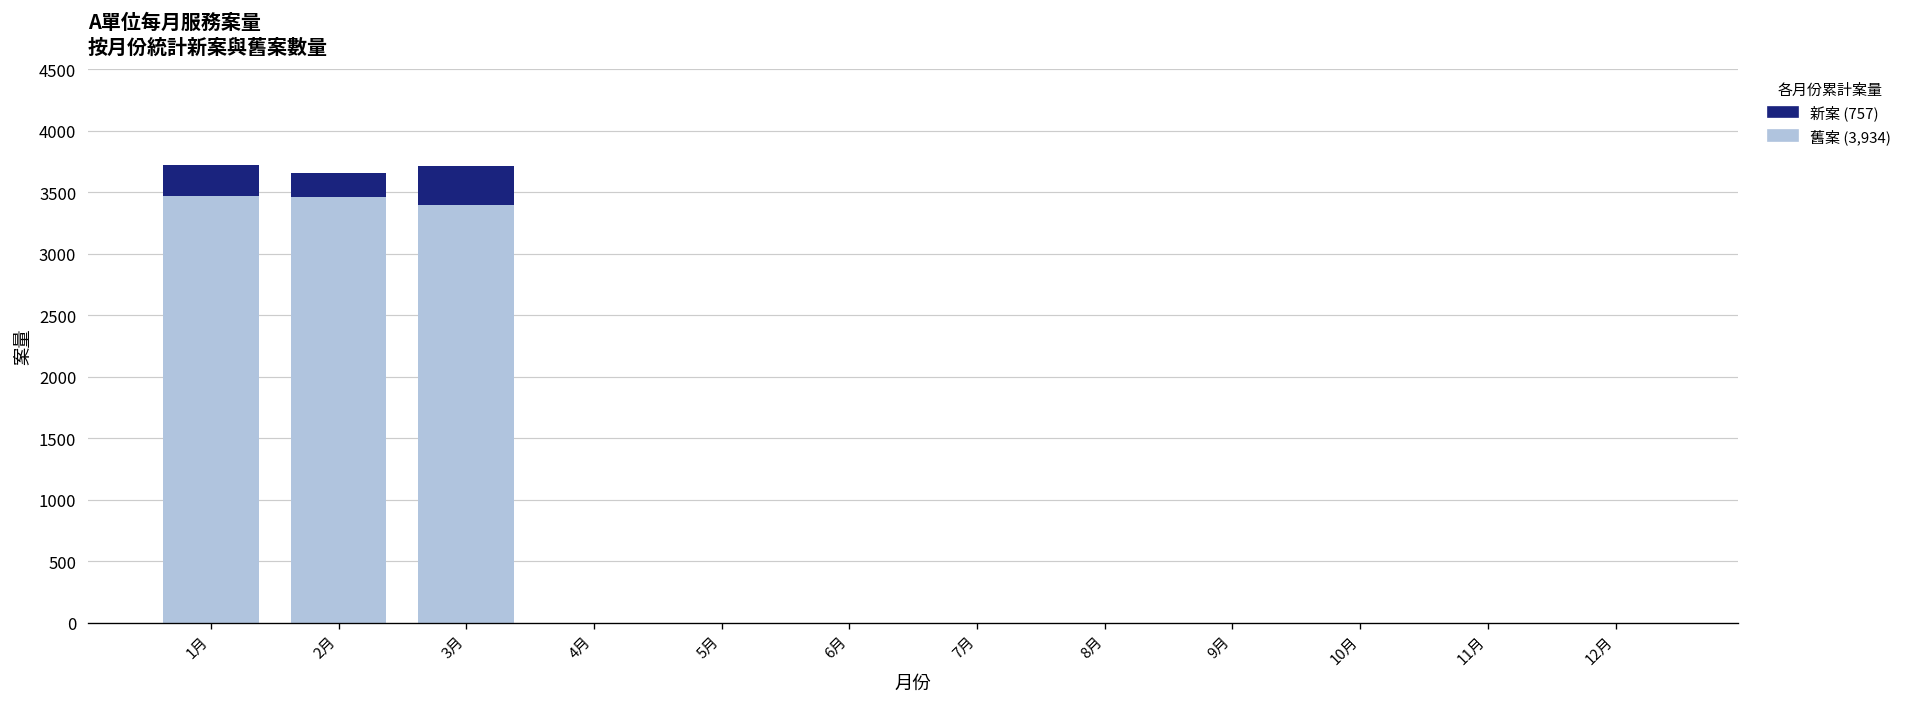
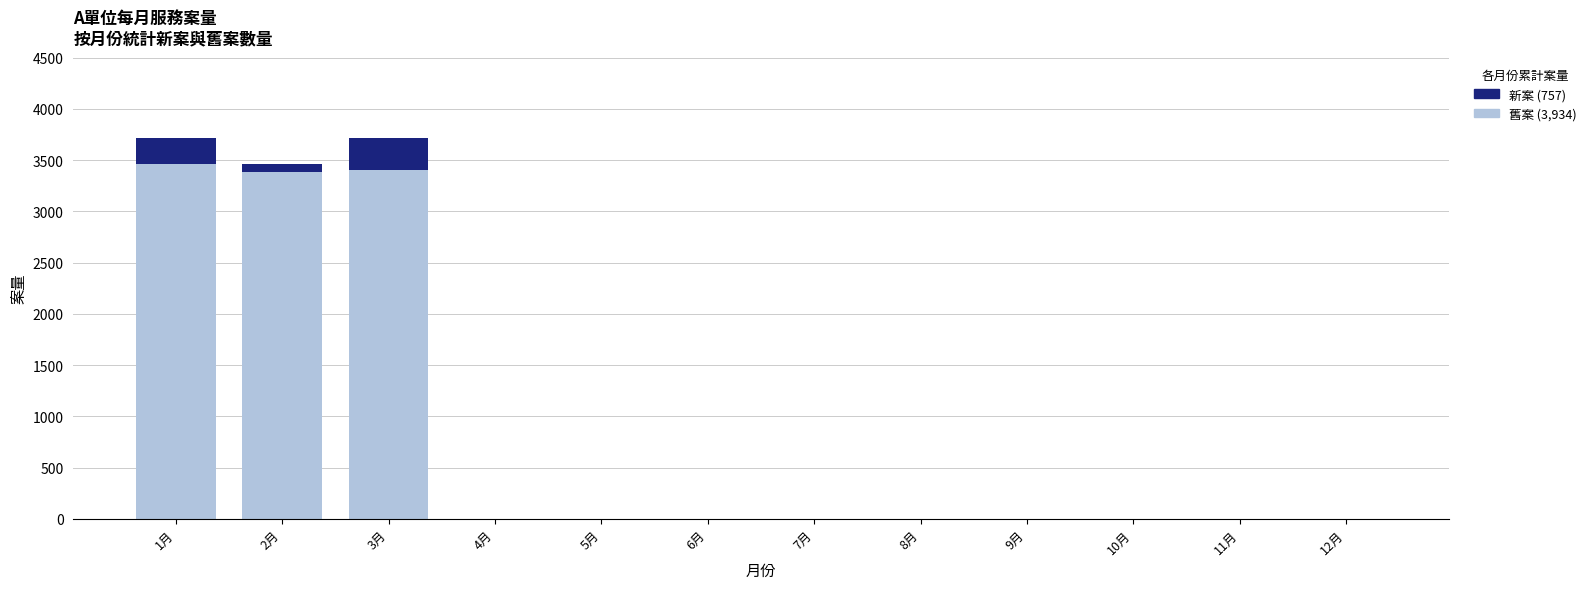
  {
    "舊案 (3,934)": {
      "1月": 3470,
-     "2月": 3470,
+     "2月": 3390,
      "3月": 3400,
      "4月": 0,
      "5月": 0,
      "6月": 0,
      "7月": 0,
      "8月": 0,
      "9月": 0,
      "10月": 0,
      "11月": 0,
      "12月": 0
    },
    "新案 (757)": {
      "1月": 250,
-     "2月": 190,
+     "2月": 80,
      "3月": 320,
      "4月": 0,
      "5月": 0,
      "6月": 0,
      "7月": 0,
      "8月": 0,
      "9月": 0,
      "10月": 0,
      "11月": 0,
      "12月": 0
    }
  }
